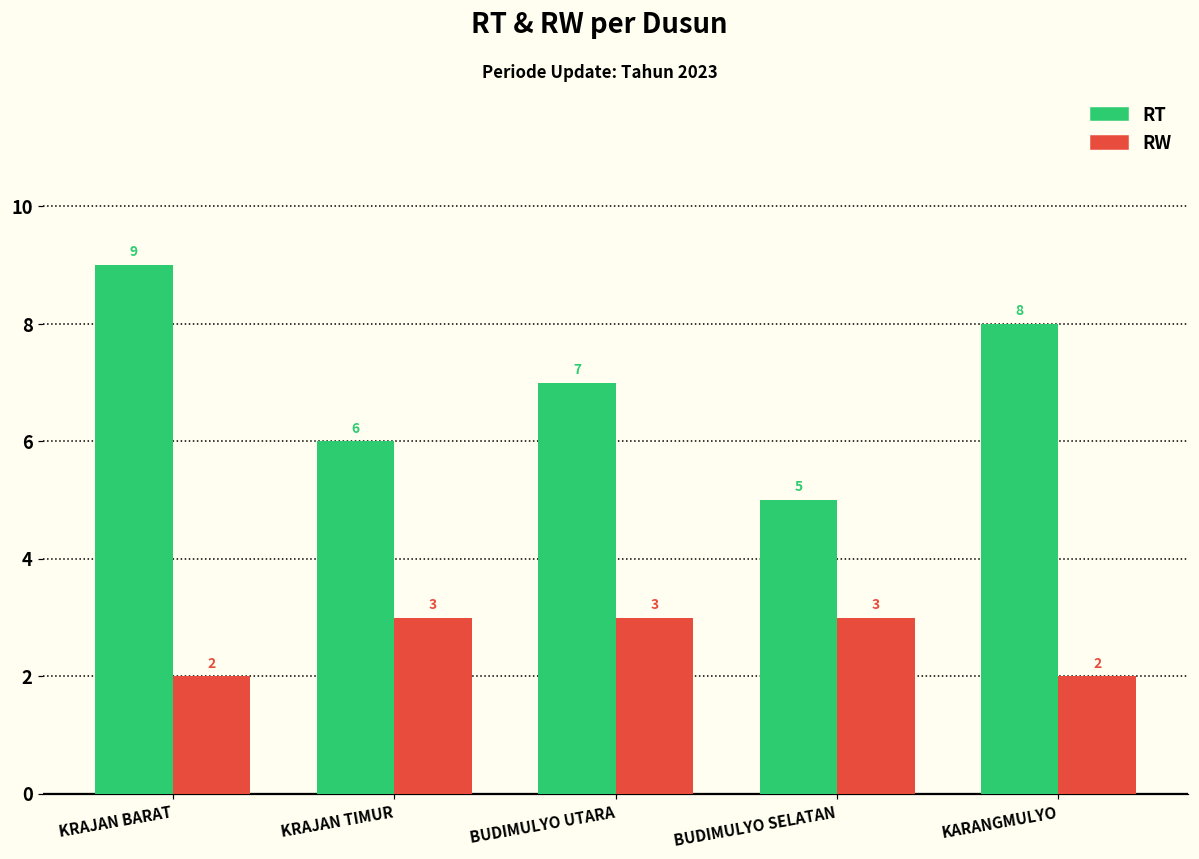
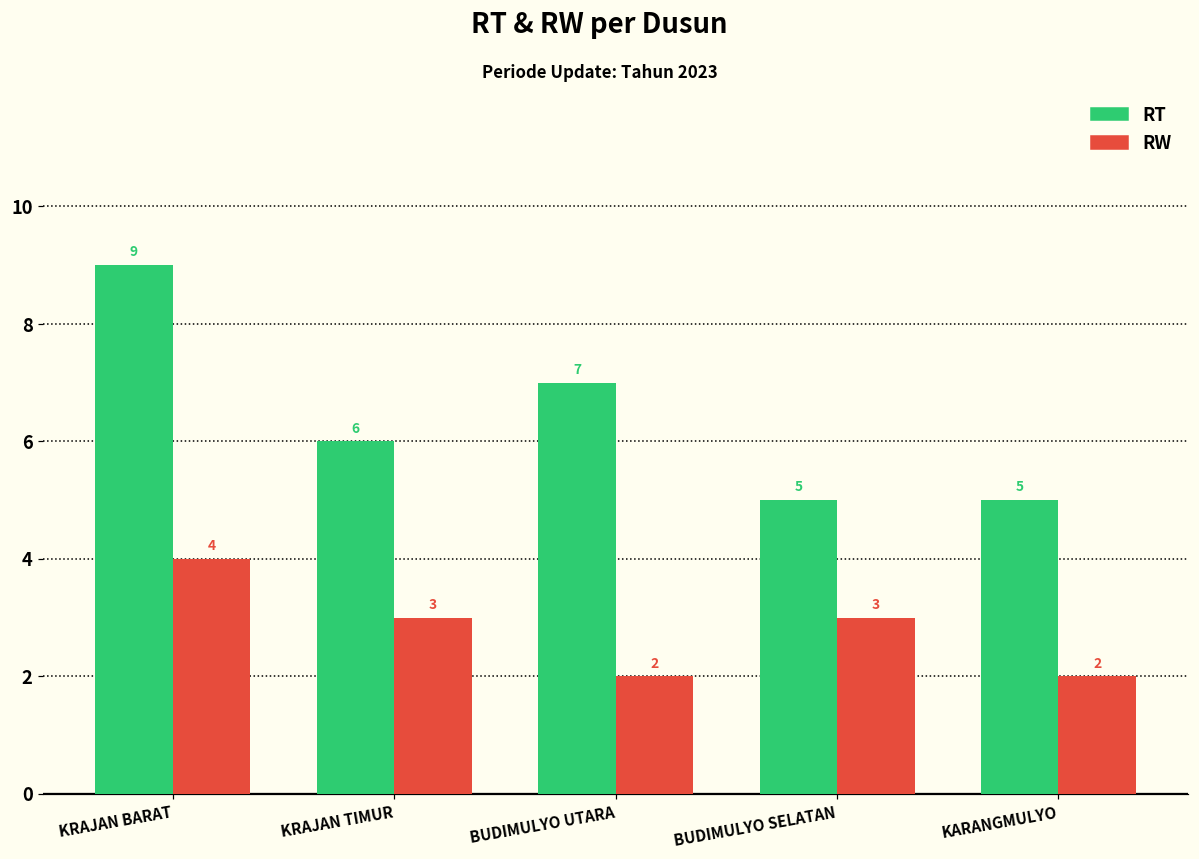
  {
    "RT": {
      "KRAJAN BARAT": 9,
      "KRAJAN TIMUR": 6,
      "BUDIMULYO UTARA": 7,
      "BUDIMULYO SELATAN": 5,
-     "KARANGMULYO": 8
+     "KARANGMULYO": 5
    },
    "RW": {
-     "KRAJAN BARAT": 2,
+     "KRAJAN BARAT": 4,
      "KRAJAN TIMUR": 3,
-     "BUDIMULYO UTARA": 3,
+     "BUDIMULYO UTARA": 2,
      "BUDIMULYO SELATAN": 3,
      "KARANGMULYO": 2
    }
  }
